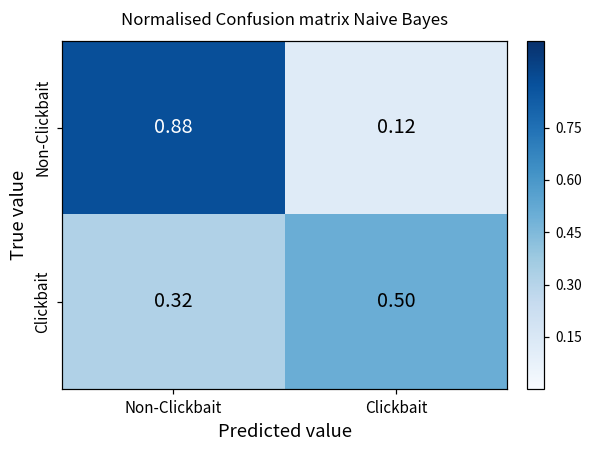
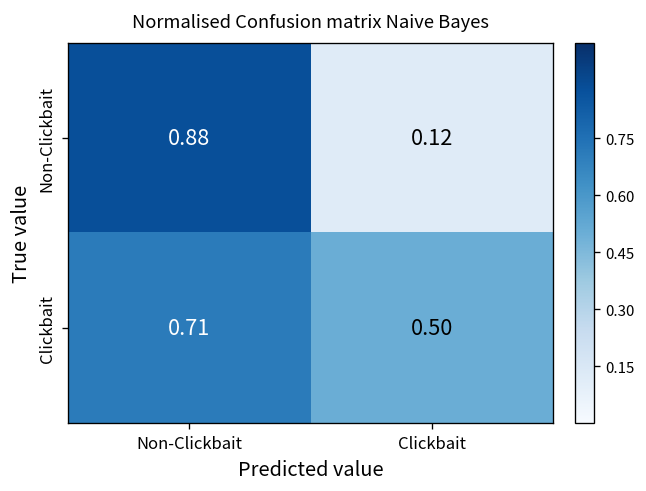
  {
    "Non-Clickbait": {
      "Non-Clickbait": 0.88,
      "Clickbait": 0.12
    },
    "Clickbait": {
-     "Non-Clickbait": 0.32,
+     "Non-Clickbait": 0.71,
      "Clickbait": 0.50
    }
  }
